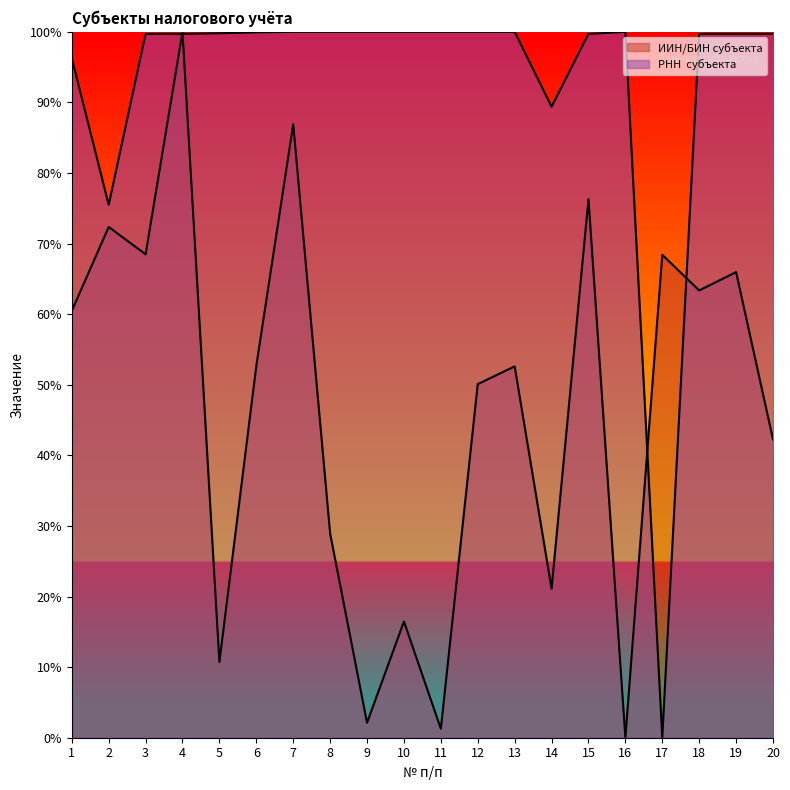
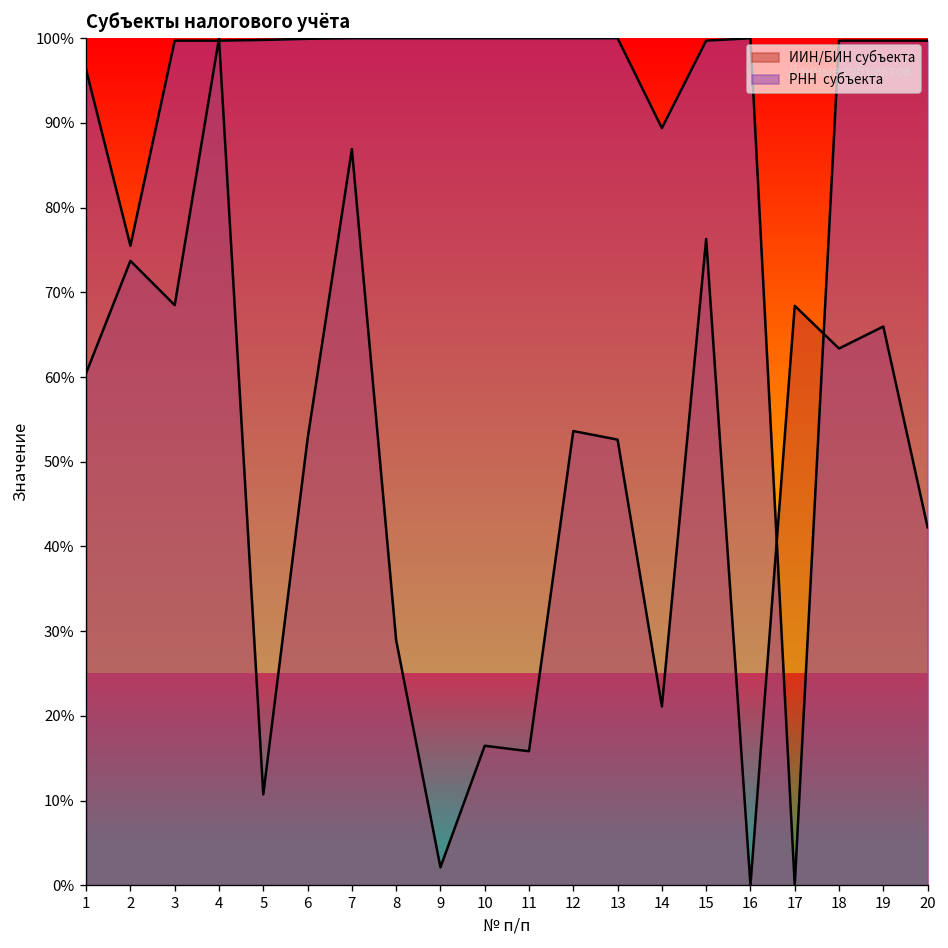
  {
    "ИИН/БИН субъекта": {
      "1": "60%",
-     "2": "72%",
+     "2": "74%",
      "3": "68%",
      "5": "11%",
      "6": "53%",
      "7": "87%",
      "8": "29%",
      "9": "2%",
      "10": "16%",
-     "11": "1%",
-     "12": "50%",
+     "11": "16%",
+     "12": "54%",
      "13": "53%",
      "14": "21%",
      "15": "76%",
      "16": "0%",
      "17": "68%",
      "18": "63%",
      "19": "66%",
      "20": "42%"
    },
    "РНН субъекта": {
      "1": "96%",
      "2": "75%",
      "3": "100%",
      "5": "100%",
      "6": "100%",
      "7": "100%",
      "8": "100%",
      "9": "100%",
      "10": "100%",
      "11": "100%",
      "12": "100%",
      "13": "100%",
      "14": "89%",
      "15": "100%",
      "16": "100%",
      "17": "0%",
      "18": "100%",
      "19": "100%",
      "20": "100%"
    }
  }
